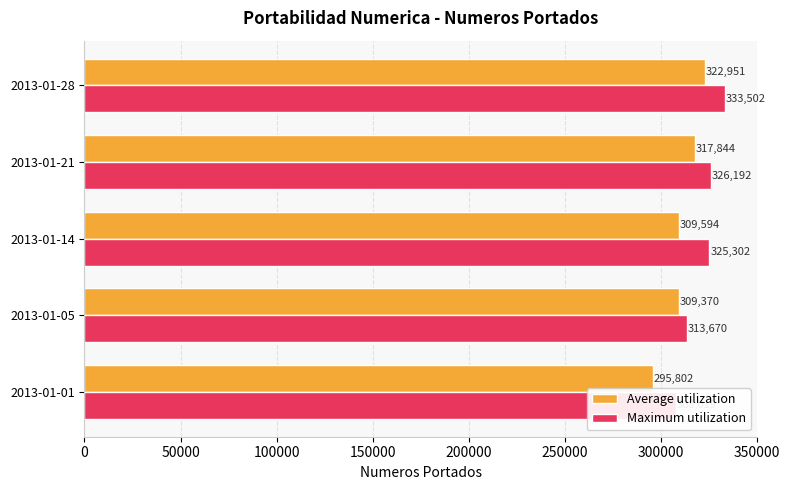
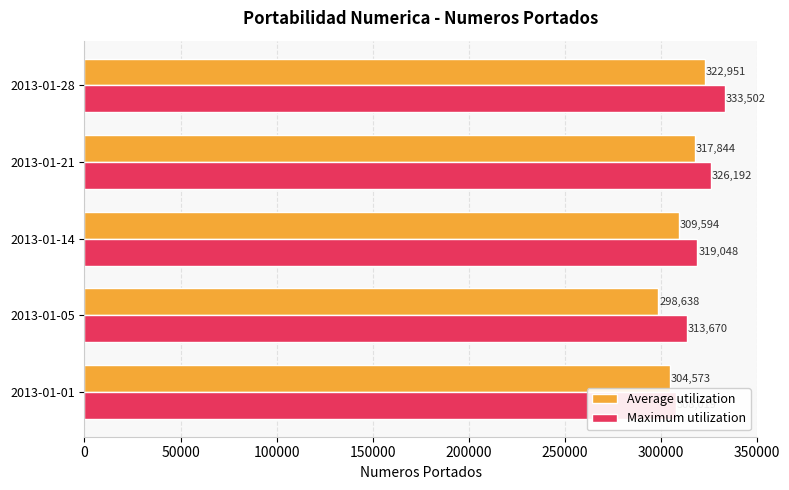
  {
    "Average utilization": {
      "2013-01-28": "322,951",
      "2013-01-21": "317,844",
      "2013-01-14": "309,594",
-     "2013-01-05": "309,370",
-     "2013-01-01": "295,802"
+     "2013-01-05": "298,638",
+     "2013-01-01": "304,573"
    },
    "Maximum utilization": {
      "2013-01-28": "333,502",
      "2013-01-21": "326,192",
-     "2013-01-14": "325,302",
+     "2013-01-14": "319,048",
      "2013-01-05": "313,670"
    }
  }
